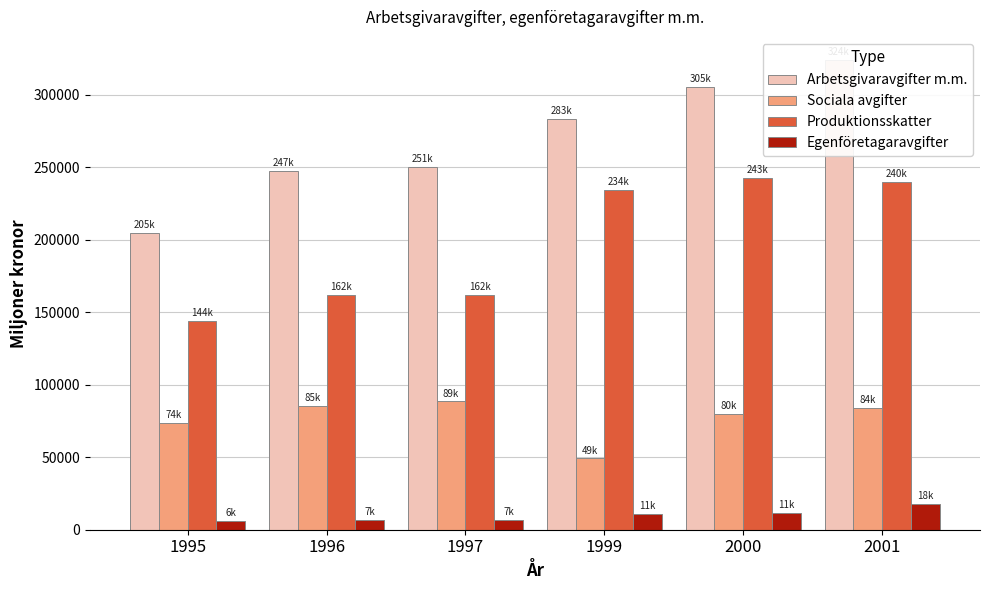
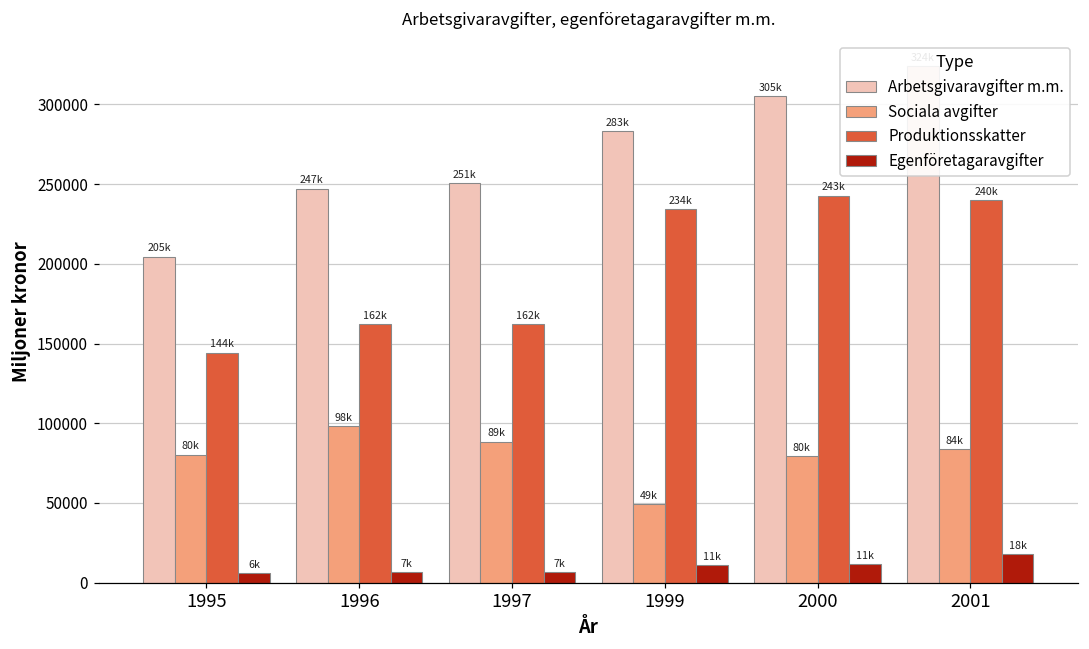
  {
    "Arbetsgivaravgifter m.m.": {
      "1995": "205k",
      "1996": "247k",
      "1997": "251k",
      "1999": "283k",
      "2000": "305k"
    },
    "Sociala avgifter": {
-     "1995": "74k",
-     "1996": "85k",
+     "1995": "80k",
+     "1996": "98k",
      "1997": "89k",
      "1999": "49k",
      "2000": "80k",
      "2001": "84k"
    },
    "Produktionsskatter": {
      "1995": "144k",
      "1996": "162k",
      "1997": "162k",
      "1999": "234k",
      "2000": "243k",
      "2001": "240k"
    },
    "Egenföretagaravgifter": {
      "1995": "6k",
      "1996": "7k",
      "1997": "7k",
      "1999": "11k",
      "2000": "11k",
      "2001": "18k"
    }
  }
